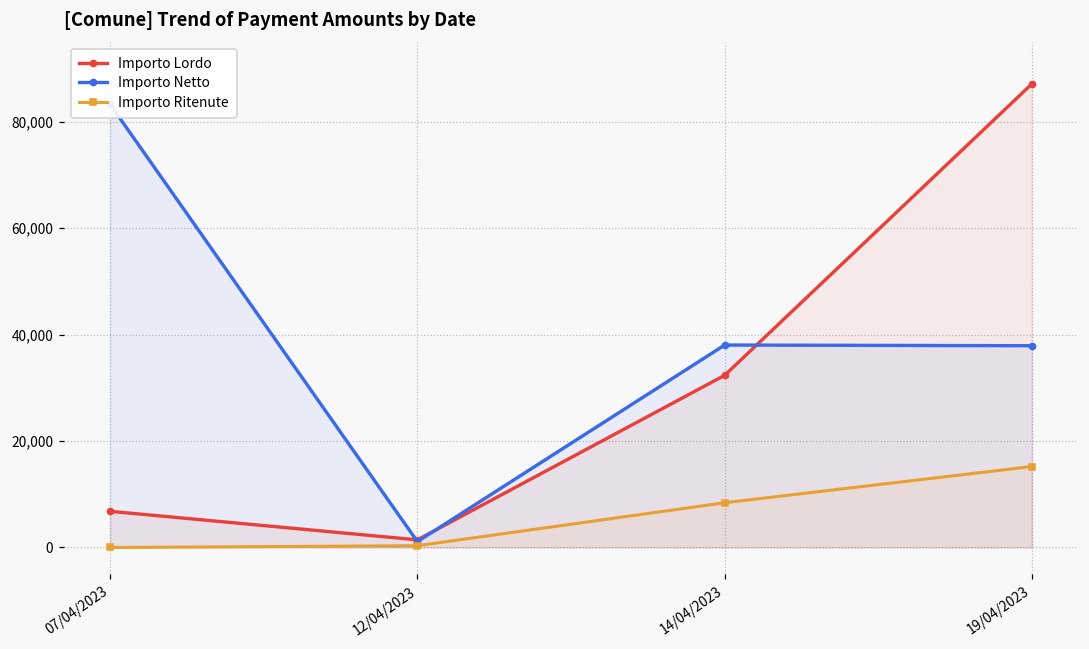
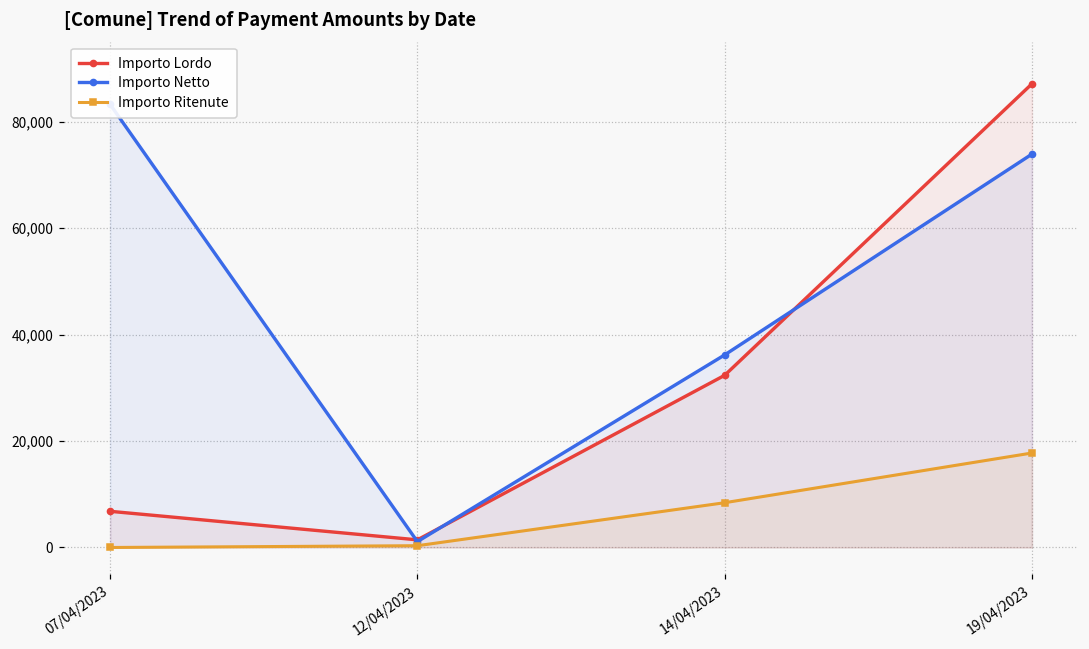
  {
    "Importo Lordo": {
      "07/04/2023": "7,000",
      "14/04/2023": "32,000",
      "19/04/2023": "87,000"
    },
    "Importo Netto": {
-     "14/04/2023": "38,000",
-     "19/04/2023": "38,000"
+     "14/04/2023": "36,000",
+     "19/04/2023": "74,000"
    },
    "Importo Ritenute": {
      "07/04/2023": "0",
      "12/04/2023": "0",
      "14/04/2023": "8,000",
-     "19/04/2023": "15,000"
+     "19/04/2023": "18,000"
    }
  }
